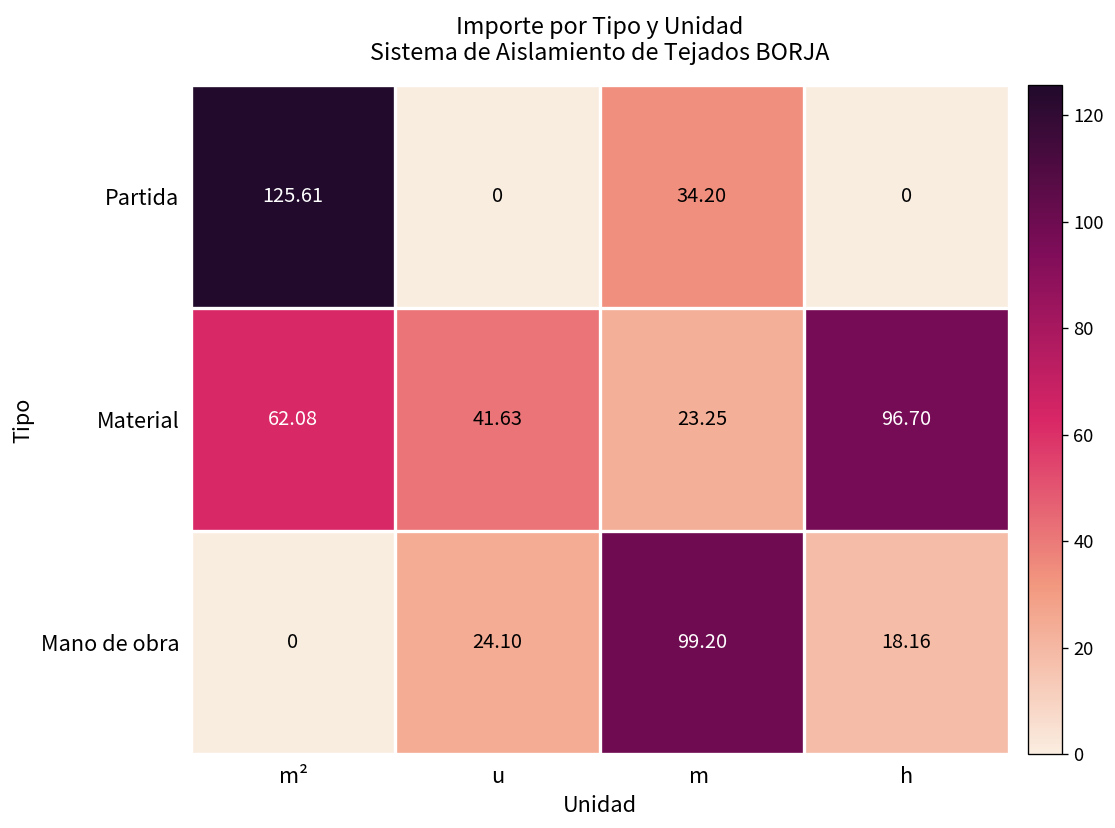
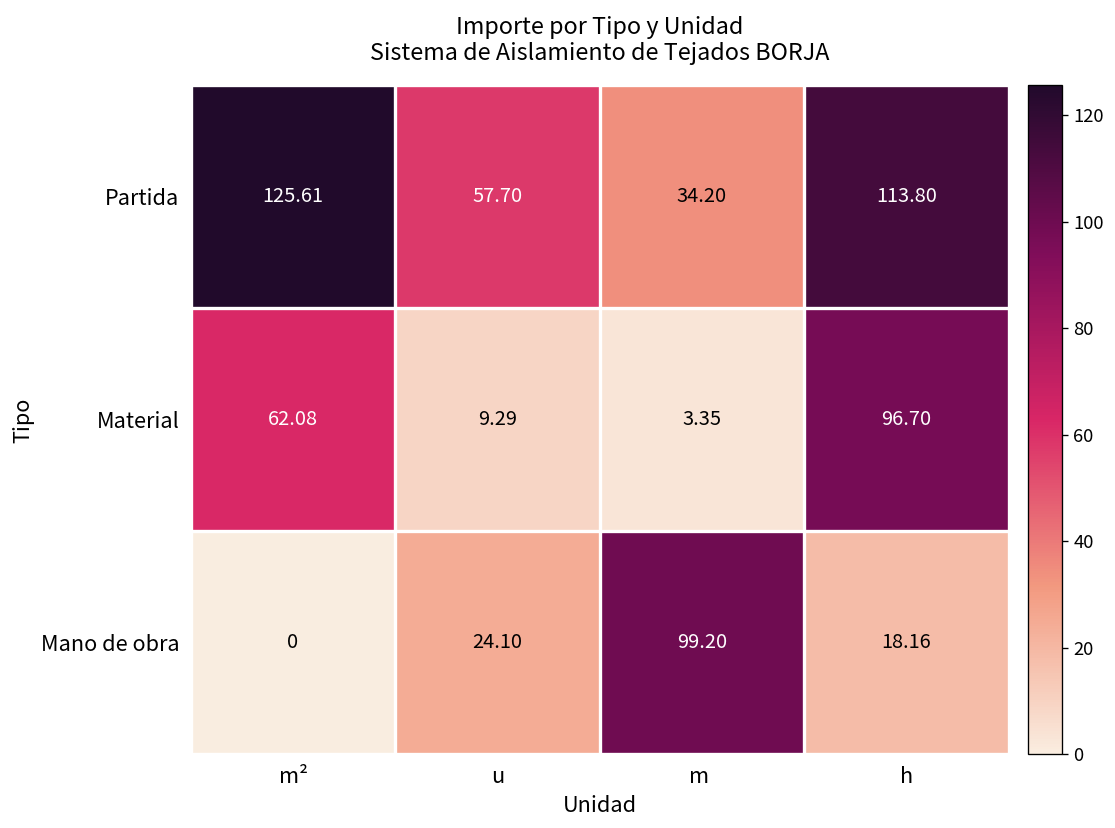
  {
    "Partida": {
      "m²": 125.61,
-     "u": 0,
+     "u": 57.70,
      "m": 34.20,
-     "h": 0
+     "h": 113.80
    },
    "Material": {
      "m²": 62.08,
-     "u": 41.63,
-     "m": 23.25,
+     "u": 9.29,
+     "m": 3.35,
      "h": 96.70
    },
    "Mano de obra": {
      "m²": 0,
      "u": 24.10,
      "m": 99.20,
      "h": 18.16
    }
  }
